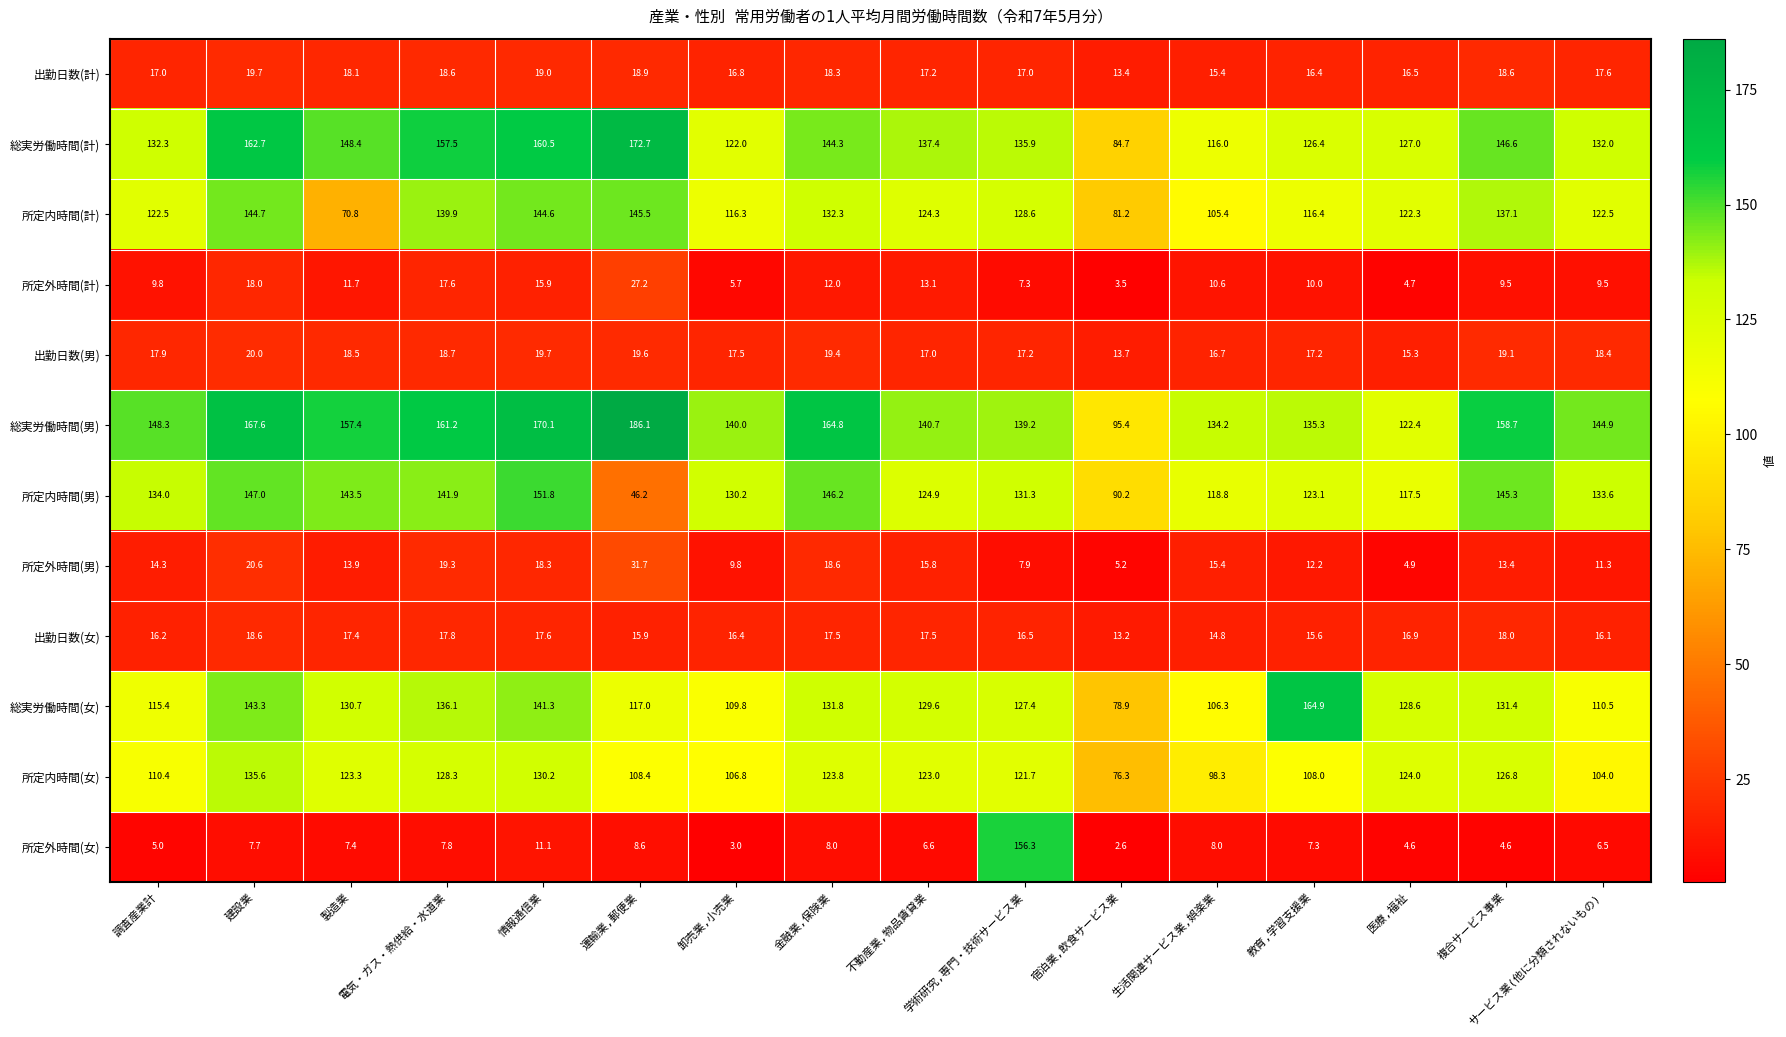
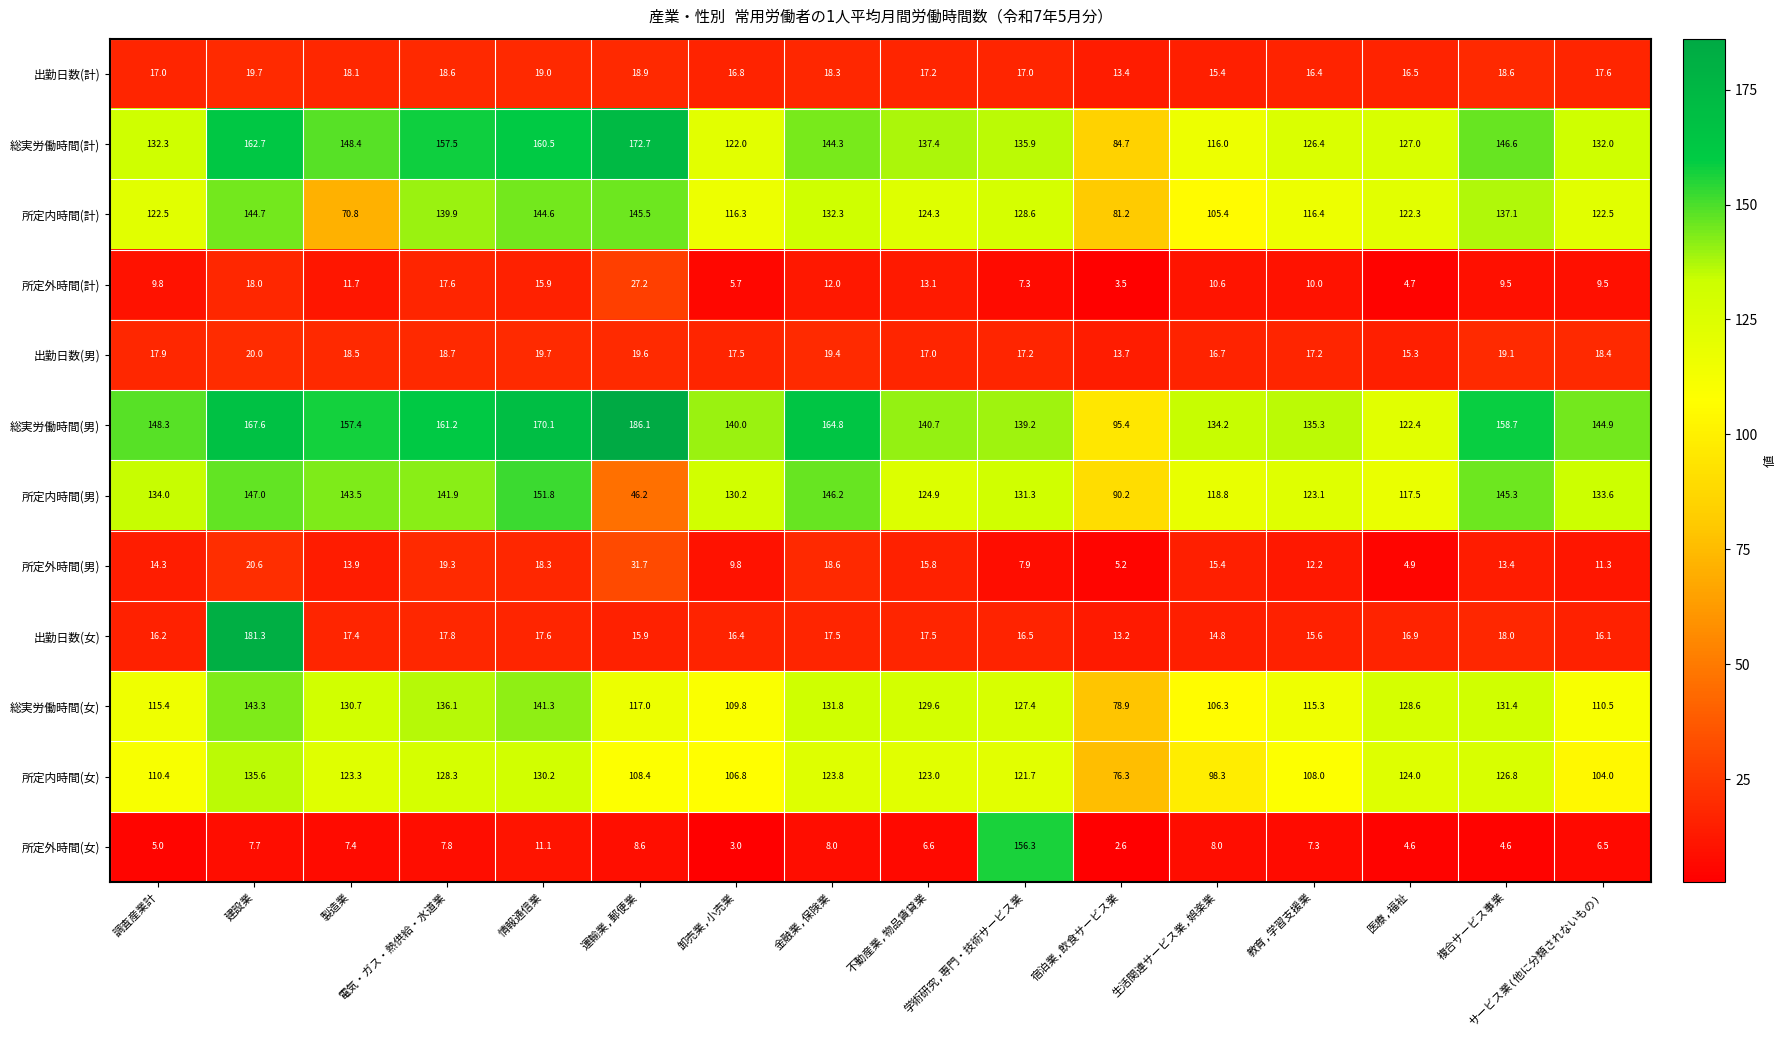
  {
    "出勤日数(計)": {
      "調査産業計": 17.0,
      "建設業": 19.7,
      "製造業": 18.1,
      "電気・ガス・熱供給・水道業": 18.6,
      "情報通信業": 19.0,
      "運輸業,郵便業": 18.9,
      "卸売業,小売業": 16.8,
      "金融業,保険業": 18.3,
      "不動産業,物品賃貸業": 17.2,
      "学術研究,専門・技術サービス業": 17.0,
      "宿泊業,飲食サービス業": 13.4,
      "生活関連サービス業,娯楽業": 15.4,
      "教育,学習支援業": 16.4,
      "医療,福祉": 16.5,
      "複合サービス事業": 18.6,
      "サービス業(他に分類されないもの)": 17.6
    },
    "総実労働時間(計)": {
      "調査産業計": 132.3,
      "建設業": 162.7,
      "製造業": 148.4,
      "電気・ガス・熱供給・水道業": 157.5,
      "情報通信業": 160.5,
      "運輸業,郵便業": 172.7,
      "卸売業,小売業": 122.0,
      "金融業,保険業": 144.3,
      "不動産業,物品賃貸業": 137.4,
      "学術研究,専門・技術サービス業": 135.9,
      "宿泊業,飲食サービス業": 84.7,
      "生活関連サービス業,娯楽業": 116.0,
      "教育,学習支援業": 126.4,
      "医療,福祉": 127.0,
      "複合サービス事業": 146.6,
      "サービス業(他に分類されないもの)": 132.0
    },
    "所定内時間(計)": {
      "調査産業計": 122.5,
      "建設業": 144.7,
      "製造業": 70.8,
      "電気・ガス・熱供給・水道業": 139.9,
      "情報通信業": 144.6,
      "運輸業,郵便業": 145.5,
      "卸売業,小売業": 116.3,
      "金融業,保険業": 132.3,
      "不動産業,物品賃貸業": 124.3,
      "学術研究,専門・技術サービス業": 128.6,
      "宿泊業,飲食サービス業": 81.2,
      "生活関連サービス業,娯楽業": 105.4,
      "教育,学習支援業": 116.4,
      "医療,福祉": 122.3,
      "複合サービス事業": 137.1,
      "サービス業(他に分類されないもの)": 122.5
    },
    "所定外時間(計)": {
      "調査産業計": 9.8,
      "建設業": 18.0,
      "製造業": 11.7,
      "電気・ガス・熱供給・水道業": 17.6,
      "情報通信業": 15.9,
      "運輸業,郵便業": 27.2,
      "卸売業,小売業": 5.7,
      "金融業,保険業": 12.0,
      "不動産業,物品賃貸業": 13.1,
      "学術研究,専門・技術サービス業": 7.3,
      "宿泊業,飲食サービス業": 3.5,
      "生活関連サービス業,娯楽業": 10.6,
      "教育,学習支援業": 10.0,
      "医療,福祉": 4.7,
      "複合サービス事業": 9.5,
      "サービス業(他に分類されないもの)": 9.5
    },
    "出勤日数(男)": {
      "調査産業計": 17.9,
      "建設業": 20.0,
      "製造業": 18.5,
      "電気・ガス・熱供給・水道業": 18.7,
      "情報通信業": 19.7,
      "運輸業,郵便業": 19.6,
      "卸売業,小売業": 17.5,
      "金融業,保険業": 19.4,
      "不動産業,物品賃貸業": 17.0,
      "学術研究,専門・技術サービス業": 17.2,
      "宿泊業,飲食サービス業": 13.7,
      "生活関連サービス業,娯楽業": 16.7,
      "教育,学習支援業": 17.2,
      "医療,福祉": 15.3,
      "複合サービス事業": 19.1,
      "サービス業(他に分類されないもの)": 18.4
    },
    "総実労働時間(男)": {
      "調査産業計": 148.3,
      "建設業": 167.6,
      "製造業": 157.4,
      "電気・ガス・熱供給・水道業": 161.2,
      "情報通信業": 170.1,
      "運輸業,郵便業": 186.1,
      "卸売業,小売業": 140.0,
      "金融業,保険業": 164.8,
      "不動産業,物品賃貸業": 140.7,
      "学術研究,専門・技術サービス業": 139.2,
      "宿泊業,飲食サービス業": 95.4,
      "生活関連サービス業,娯楽業": 134.2,
      "教育,学習支援業": 135.3,
      "医療,福祉": 122.4,
      "複合サービス事業": 158.7,
      "サービス業(他に分類されないもの)": 144.9
    },
    "所定内時間(男)": {
      "調査産業計": 134.0,
      "建設業": 147.0,
      "製造業": 143.5,
      "電気・ガス・熱供給・水道業": 141.9,
      "情報通信業": 151.8,
      "運輸業,郵便業": 46.2,
      "卸売業,小売業": 130.2,
      "金融業,保険業": 146.2,
      "不動産業,物品賃貸業": 124.9,
      "学術研究,専門・技術サービス業": 131.3,
      "宿泊業,飲食サービス業": 90.2,
      "生活関連サービス業,娯楽業": 118.8,
      "教育,学習支援業": 123.1,
      "医療,福祉": 117.5,
      "複合サービス事業": 145.3,
      "サービス業(他に分類されないもの)": 133.6
    },
    "所定外時間(男)": {
      "調査産業計": 14.3,
      "建設業": 20.6,
      "製造業": 13.9,
      "電気・ガス・熱供給・水道業": 19.3,
      "情報通信業": 18.3,
      "運輸業,郵便業": 31.7,
      "卸売業,小売業": 9.8,
      "金融業,保険業": 18.6,
      "不動産業,物品賃貸業": 15.8,
      "学術研究,専門・技術サービス業": 7.9,
      "宿泊業,飲食サービス業": 5.2,
      "生活関連サービス業,娯楽業": 15.4,
      "教育,学習支援業": 12.2,
      "医療,福祉": 4.9,
      "複合サービス事業": 13.4,
      "サービス業(他に分類されないもの)": 11.3
    },
    "出勤日数(女)": {
      "調査産業計": 16.2,
-     "建設業": 18.6,
+     "建設業": 181.3,
      "製造業": 17.4,
      "電気・ガス・熱供給・水道業": 17.8,
      "情報通信業": 17.6,
      "運輸業,郵便業": 15.9,
      "卸売業,小売業": 16.4,
      "金融業,保険業": 17.5,
      "不動産業,物品賃貸業": 17.5,
      "学術研究,専門・技術サービス業": 16.5,
      "宿泊業,飲食サービス業": 13.2,
      "生活関連サービス業,娯楽業": 14.8,
      "教育,学習支援業": 15.6,
      "医療,福祉": 16.9,
      "複合サービス事業": 18.0,
      "サービス業(他に分類されないもの)": 16.1
    },
    "総実労働時間(女)": {
      "調査産業計": 115.4,
      "建設業": 143.3,
      "製造業": 130.7,
      "電気・ガス・熱供給・水道業": 136.1,
      "情報通信業": 141.3,
      "運輸業,郵便業": 117.0,
      "卸売業,小売業": 109.8,
      "金融業,保険業": 131.8,
      "不動産業,物品賃貸業": 129.6,
      "学術研究,専門・技術サービス業": 127.4,
      "宿泊業,飲食サービス業": 78.9,
      "生活関連サービス業,娯楽業": 106.3,
-     "教育,学習支援業": 164.9,
+     "教育,学習支援業": 115.3,
      "医療,福祉": 128.6,
      "複合サービス事業": 131.4,
      "サービス業(他に分類されないもの)": 110.5
    },
    "所定内時間(女)": {
      "調査産業計": 110.4,
      "建設業": 135.6,
      "製造業": 123.3,
      "電気・ガス・熱供給・水道業": 128.3,
      "情報通信業": 130.2,
      "運輸業,郵便業": 108.4,
      "卸売業,小売業": 106.8,
      "金融業,保険業": 123.8,
      "不動産業,物品賃貸業": 123.0,
      "学術研究,専門・技術サービス業": 121.7,
      "宿泊業,飲食サービス業": 76.3,
      "生活関連サービス業,娯楽業": 98.3,
      "教育,学習支援業": 108.0,
      "医療,福祉": 124.0,
      "複合サービス事業": 126.8,
      "サービス業(他に分類されないもの)": 104.0
    },
    "所定外時間(女)": {
      "調査産業計": 5.0,
      "建設業": 7.7,
      "製造業": 7.4,
      "電気・ガス・熱供給・水道業": 7.8,
      "情報通信業": 11.1,
      "運輸業,郵便業": 8.6,
      "卸売業,小売業": 3.0,
      "金融業,保険業": 8.0,
      "不動産業,物品賃貸業": 6.6,
      "学術研究,専門・技術サービス業": 156.3,
      "宿泊業,飲食サービス業": 2.6,
      "生活関連サービス業,娯楽業": 8.0,
      "教育,学習支援業": 7.3,
      "医療,福祉": 4.6,
      "複合サービス事業": 4.6,
      "サービス業(他に分類されないもの)": 6.5
    }
  }
